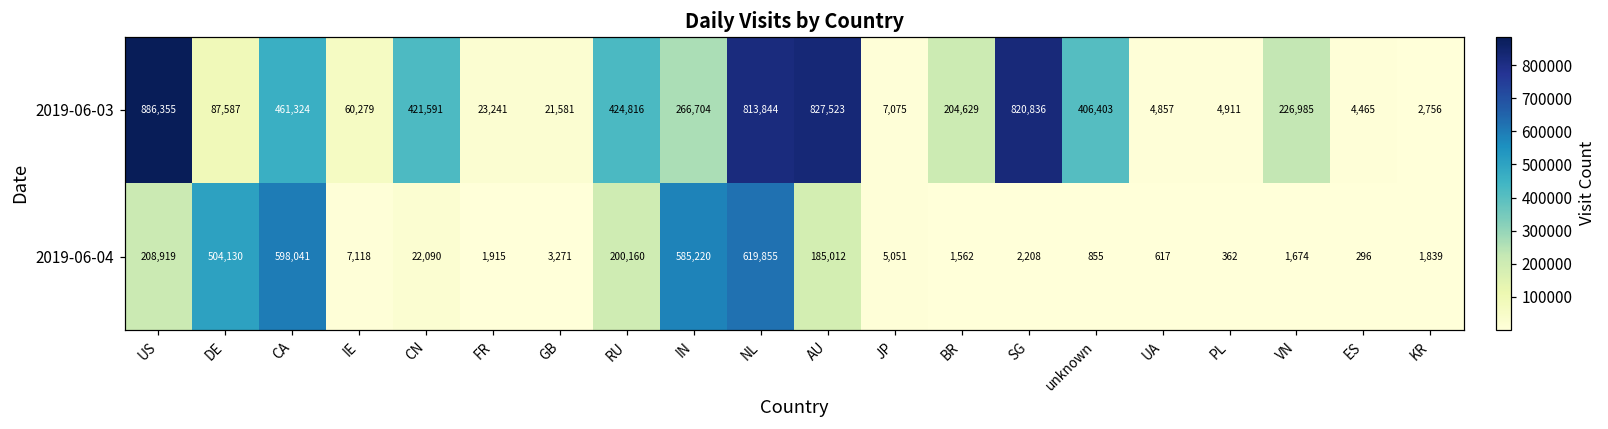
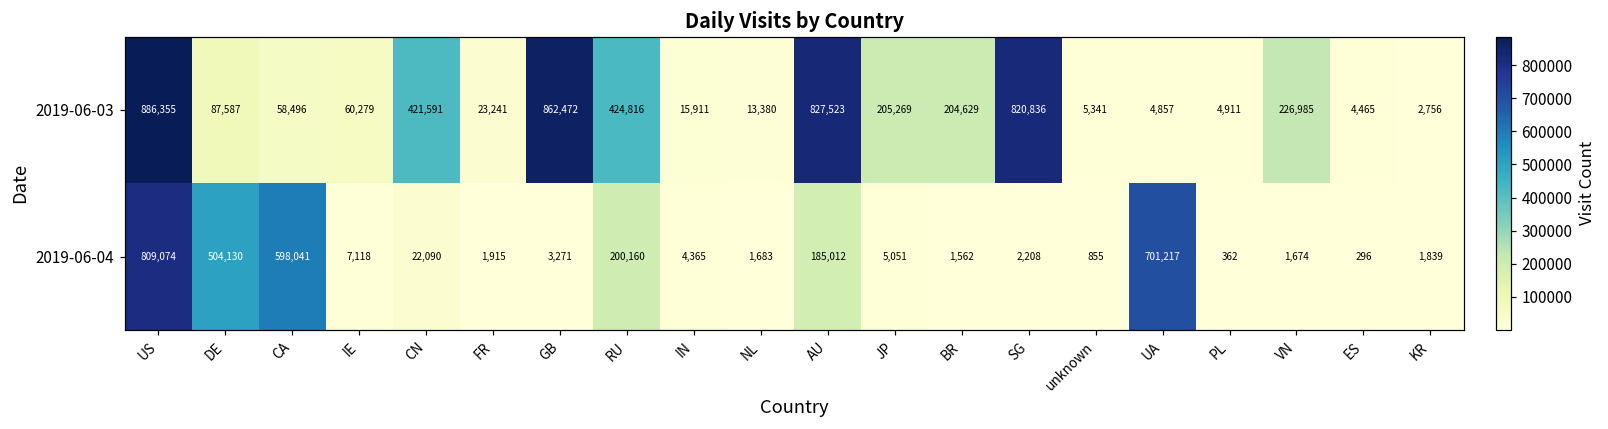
  {
    "2019-06-03": {
      "US": "886,355",
      "DE": "87,587",
-     "CA": "461,324",
+     "CA": "58,496",
      "IE": "60,279",
      "CN": "421,591",
      "FR": "23,241",
-     "GB": "21,581",
+     "GB": "862,472",
      "RU": "424,816",
-     "IN": "266,704",
-     "NL": "813,844",
+     "IN": "15,911",
+     "NL": "13,380",
      "AU": "827,523",
-     "JP": "7,075",
+     "JP": "205,269",
      "BR": "204,629",
      "SG": "820,836",
-     "unknown": "406,403",
+     "unknown": "5,341",
      "UA": "4,857",
      "PL": "4,911",
      "VN": "226,985",
      "ES": "4,465",
      "KR": "2,756"
    },
    "2019-06-04": {
-     "US": "208,919",
+     "US": "809,074",
      "DE": "504,130",
      "CA": "598,041",
      "IE": "7,118",
      "CN": "22,090",
      "FR": "1,915",
      "GB": "3,271",
      "RU": "200,160",
-     "IN": "585,220",
-     "NL": "619,855",
+     "IN": "4,365",
+     "NL": "1,683",
      "AU": "185,012",
      "JP": "5,051",
      "BR": "1,562",
      "SG": "2,208",
      "unknown": "855",
-     "UA": "617",
+     "UA": "701,217",
      "PL": "362",
      "VN": "1,674",
      "ES": "296",
      "KR": "1,839"
    }
  }
